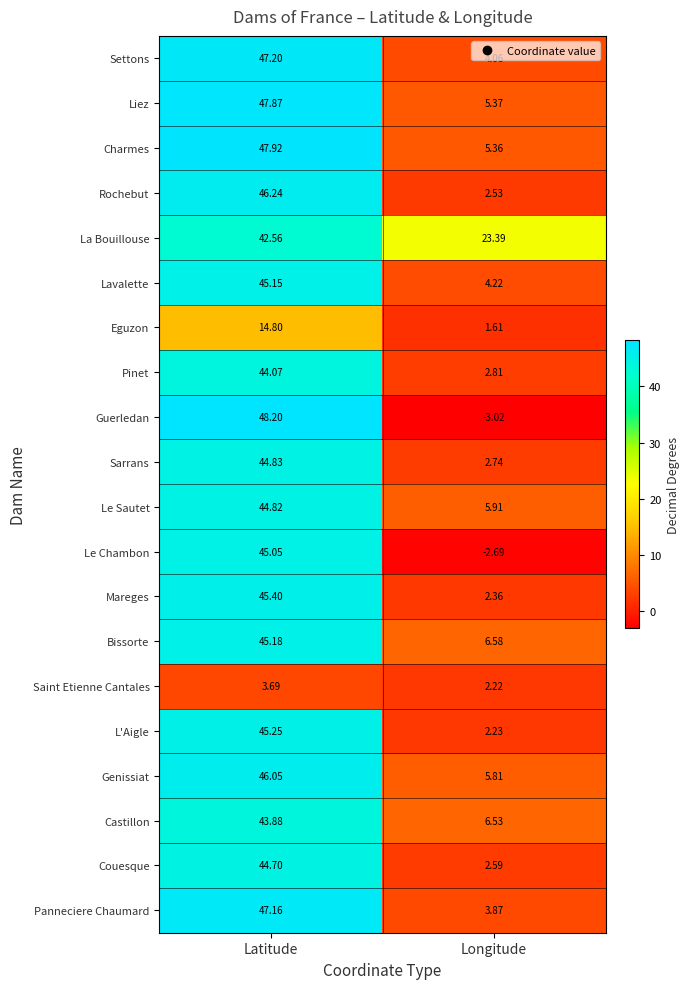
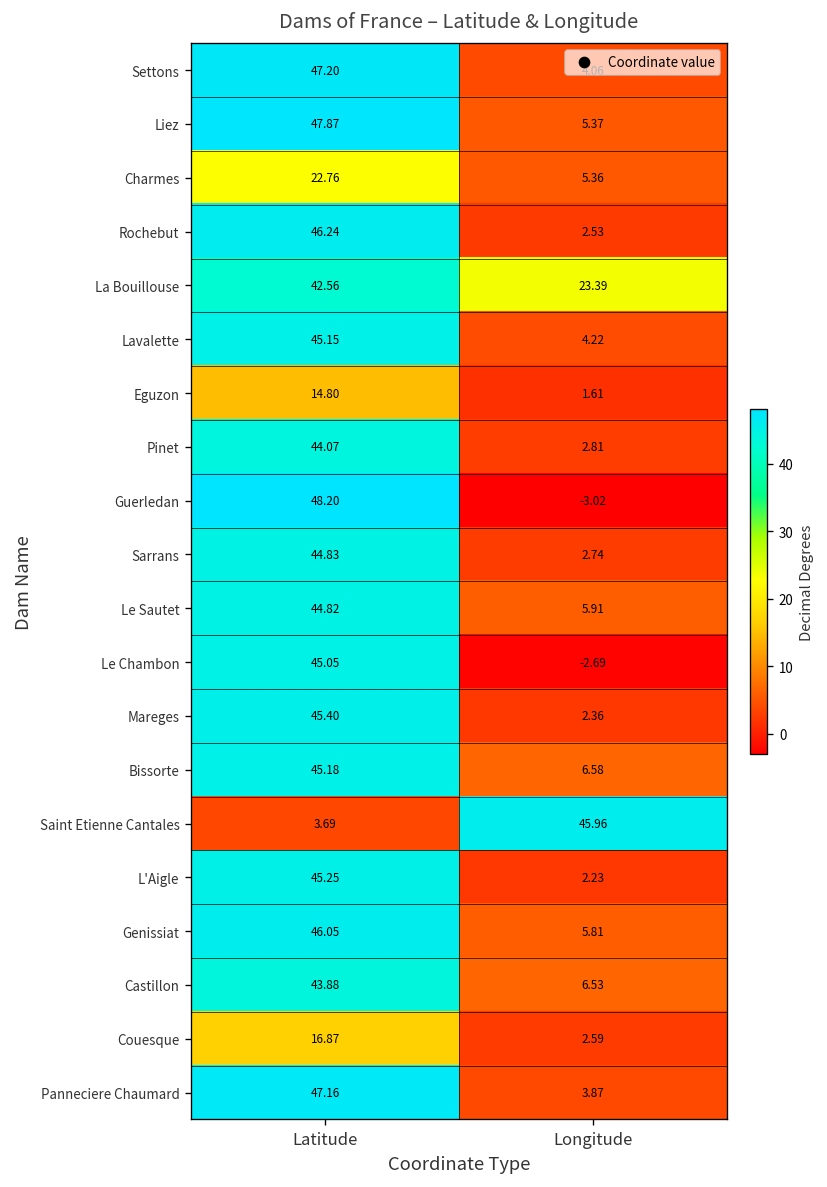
  {
    "Settons": {
      "Latitude": 47.20
    },
    "Liez": {
      "Latitude": 47.87,
      "Longitude": 5.37
    },
    "Charmes": {
-     "Latitude": 47.92,
+     "Latitude": 22.76,
      "Longitude": 5.36
    },
    "Rochebut": {
      "Latitude": 46.24,
      "Longitude": 2.53
    },
    "La Bouillouse": {
      "Latitude": 42.56,
      "Longitude": 23.39
    },
    "Lavalette": {
      "Latitude": 45.15,
      "Longitude": 4.22
    },
    "Eguzon": {
      "Latitude": 14.80,
      "Longitude": 1.61
    },
    "Pinet": {
      "Latitude": 44.07,
      "Longitude": 2.81
    },
    "Guerledan": {
      "Latitude": 48.20,
      "Longitude": -3.02
    },
    "Sarrans": {
      "Latitude": 44.83,
      "Longitude": 2.74
    },
    "Le Sautet": {
      "Latitude": 44.82,
      "Longitude": 5.91
    },
    "Le Chambon": {
      "Latitude": 45.05,
      "Longitude": -2.69
    },
    "Mareges": {
      "Latitude": 45.40,
      "Longitude": 2.36
    },
    "Bissorte": {
      "Latitude": 45.18,
      "Longitude": 6.58
    },
    "Saint Etienne Cantales": {
      "Latitude": 3.69,
-     "Longitude": 2.22
+     "Longitude": 45.96
    },
    "L'Aigle": {
      "Latitude": 45.25,
      "Longitude": 2.23
    },
    "Genissiat": {
      "Latitude": 46.05,
      "Longitude": 5.81
    },
    "Castillon": {
      "Latitude": 43.88,
      "Longitude": 6.53
    },
    "Couesque": {
-     "Latitude": 44.70,
+     "Latitude": 16.87,
      "Longitude": 2.59
    },
    "Panneciere Chaumard": {
      "Latitude": 47.16,
      "Longitude": 3.87
    }
  }
